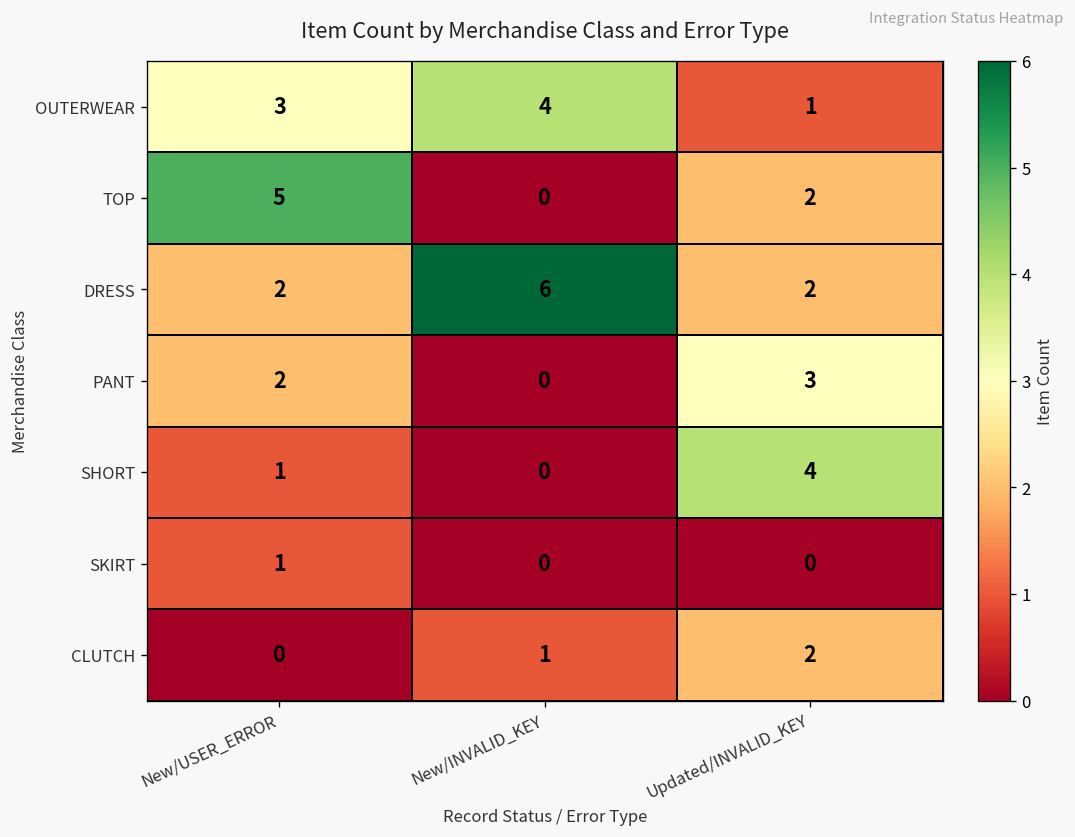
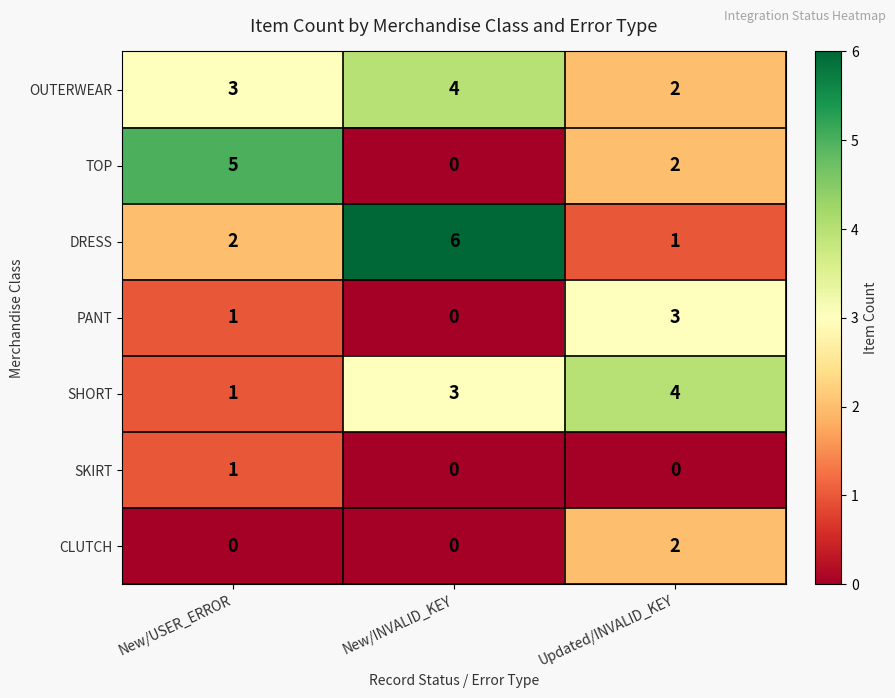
  {
    "OUTERWEAR": {
      "New/USER_ERROR": 3,
      "New/INVALID_KEY": 4,
-     "Updated/INVALID_KEY": 1
+     "Updated/INVALID_KEY": 2
    },
    "TOP": {
      "New/USER_ERROR": 5,
      "New/INVALID_KEY": 0,
      "Updated/INVALID_KEY": 2
    },
    "DRESS": {
      "New/USER_ERROR": 2,
      "New/INVALID_KEY": 6,
-     "Updated/INVALID_KEY": 2
+     "Updated/INVALID_KEY": 1
    },
    "PANT": {
-     "New/USER_ERROR": 2,
+     "New/USER_ERROR": 1,
      "New/INVALID_KEY": 0,
      "Updated/INVALID_KEY": 3
    },
    "SHORT": {
      "New/USER_ERROR": 1,
-     "New/INVALID_KEY": 0,
+     "New/INVALID_KEY": 3,
      "Updated/INVALID_KEY": 4
    },
    "SKIRT": {
      "New/USER_ERROR": 1,
      "New/INVALID_KEY": 0,
      "Updated/INVALID_KEY": 0
    },
    "CLUTCH": {
      "New/USER_ERROR": 0,
-     "New/INVALID_KEY": 1,
+     "New/INVALID_KEY": 0,
      "Updated/INVALID_KEY": 2
    }
  }
